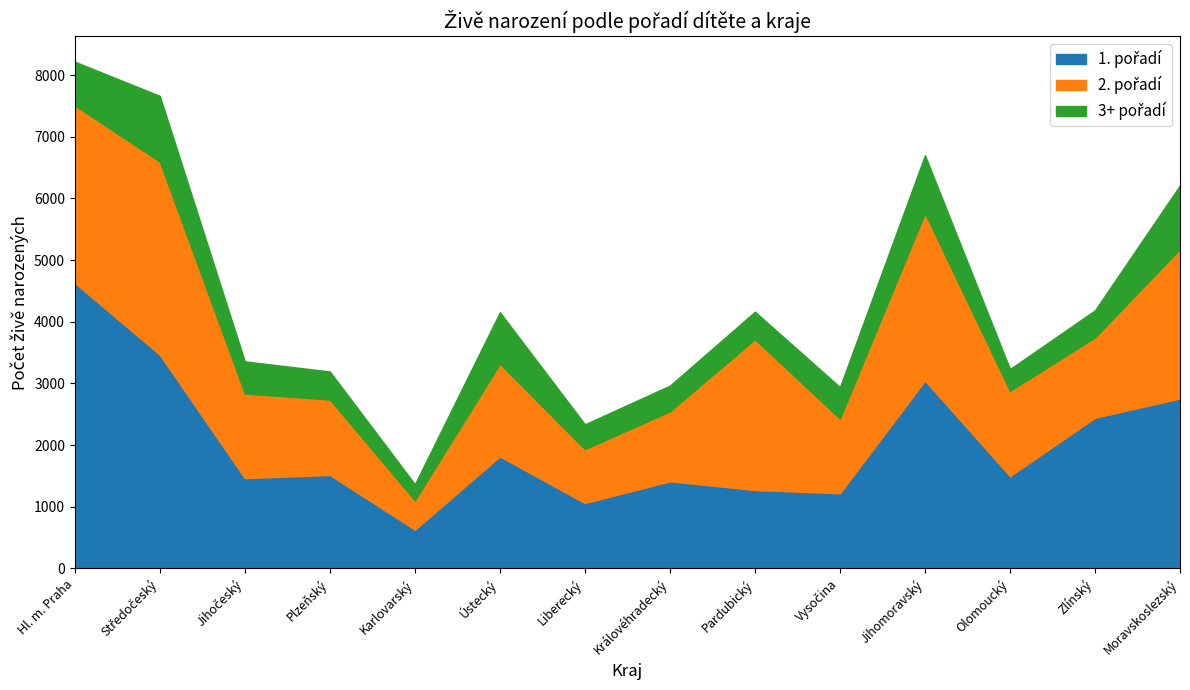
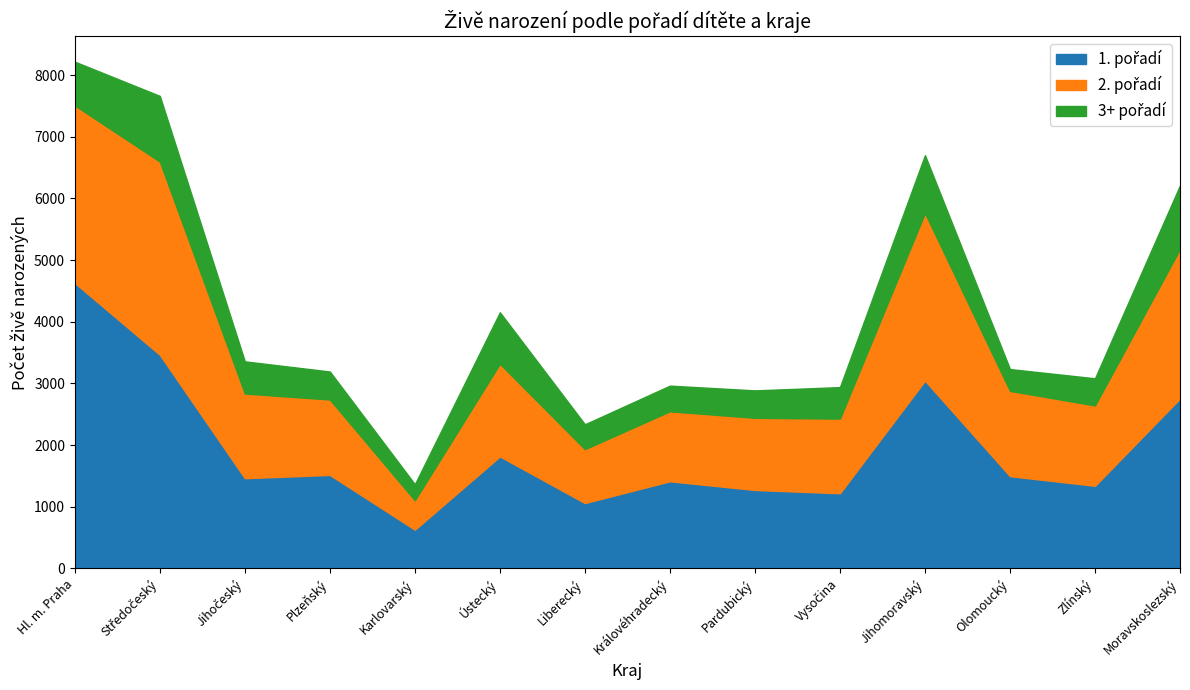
  {
    "1. pořadí": {
-     "Zlínský": 2400
+     "Zlínský": 1300
    },
    "2. pořadí": {
-     "Pardubický": 2400
+     "Pardubický": 1200
    },
    "3+ pořadí": {
      "Hl. m. Praha": 700,
      "Středočeský": 1100,
      "Jihočeský": 500,
      "Plzeňský": 500,
      "Karlovarský": 300,
      "Ústecký": 800,
      "Liberecký": 400,
      "Královéhradecký": 400,
      "Pardubický": 400,
      "Vysočina": 500,
      "Jihomoravský": 900,
      "Olomoucký": 400,
      "Zlínský": 400,
      "Moravskoslezský": 1000
    }
  }
